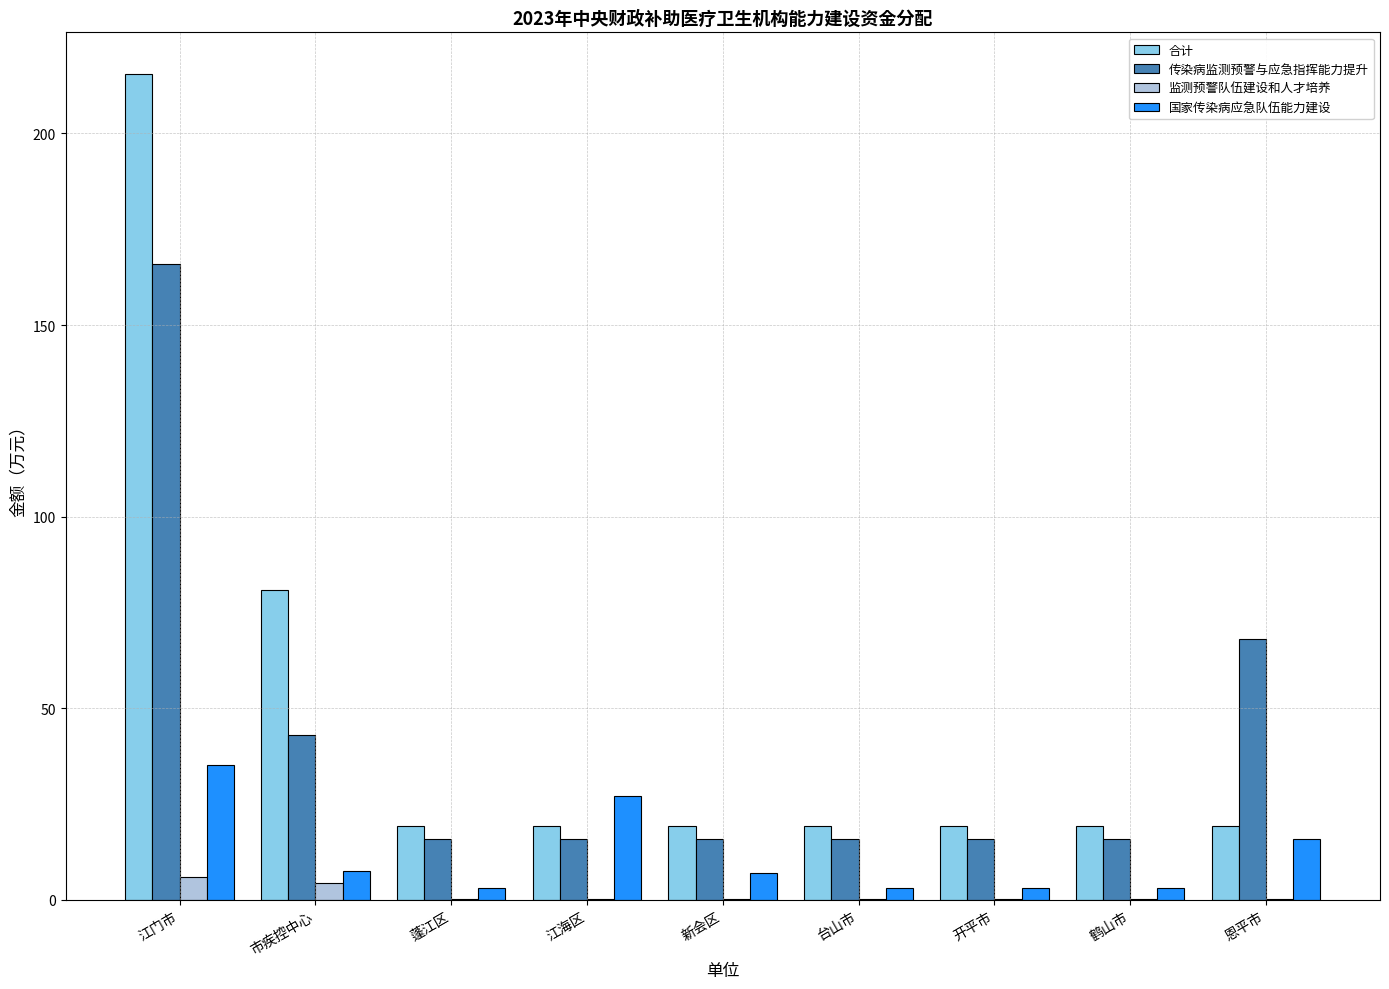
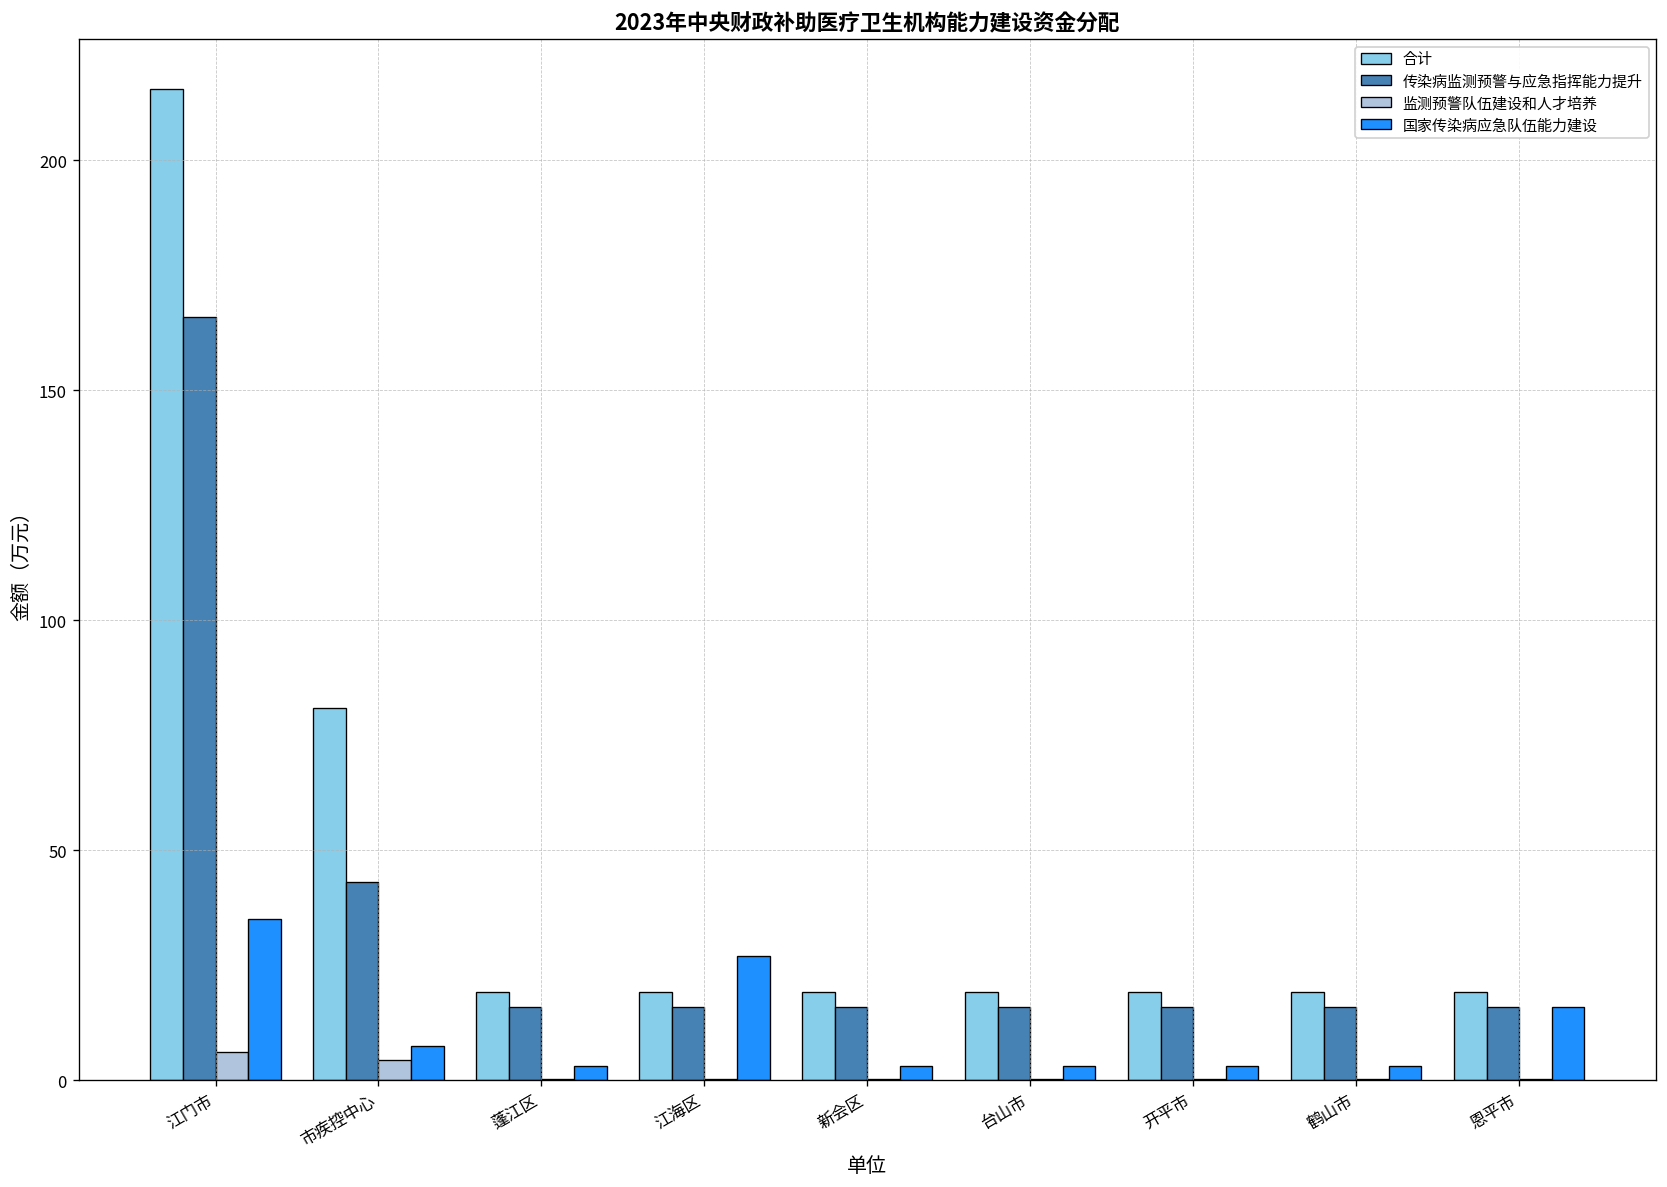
  {
    "传染病监测预警与应急指挥能力提升": {
      "江门市": 166,
      "市疾控中心": 43,
      "蓬江区": 16,
      "江海区": 16,
      "新会区": 16,
      "台山市": 16,
      "开平市": 16,
      "鹤山市": 16,
-     "恩平市": 68
+     "恩平市": 16
    },
    "国家传染病应急队伍能力建设": {
      "江门市": 35,
      "市疾控中心": 8,
      "蓬江区": 3,
      "江海区": 27,
-     "新会区": 7,
+     "新会区": 3,
      "台山市": 3,
      "开平市": 3,
      "鹤山市": 3,
      "恩平市": 16
    }
  }
